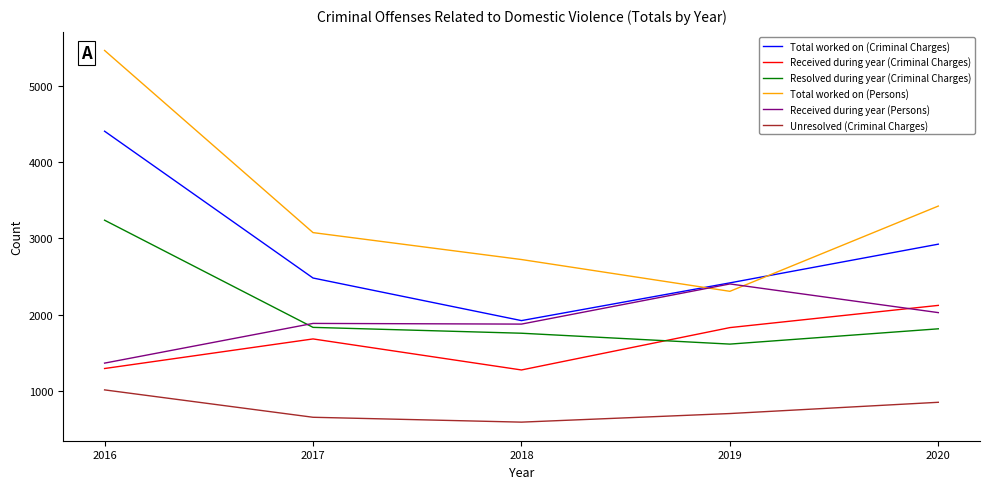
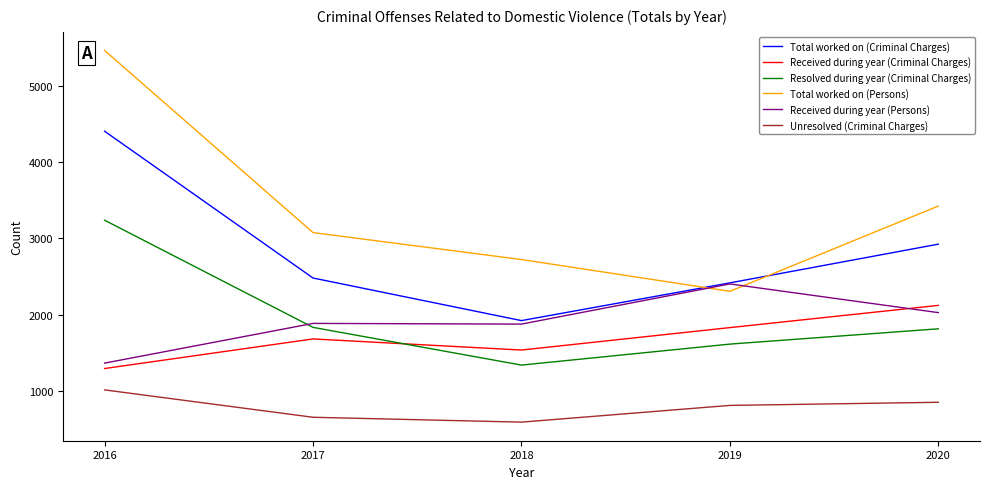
  {
    "Total worked on (Criminal Charges)": {
      "2016": 4400,
      "2017": 2500,
      "2018": 1900,
      "2020": 2900
    },
    "Received during year (Criminal Charges)": {
      "2016": 1300,
      "2017": 1700,
-     "2018": 1300,
+     "2018": 1500,
      "2019": 1800,
      "2020": 2100
    },
    "Resolved during year (Criminal Charges)": {
      "2016": 3200,
      "2017": 1800,
-     "2018": 1800,
+     "2018": 1300,
      "2019": 1600,
      "2020": 1800
    },
    "Total worked on (Persons)": {
      "2016": 5500,
      "2017": 3100,
      "2018": 2700,
      "2019": 2300,
      "2020": 3400
    },
    "Received during year (Persons)": {
      "2016": 1400,
      "2017": 1900,
      "2018": 1900,
      "2020": 2000
    },
    "Unresolved (Criminal Charges)": {
      "2016": 1000,
      "2017": 600,
      "2018": 600,
-     "2019": 700,
+     "2019": 800,
      "2020": 800
    }
  }
